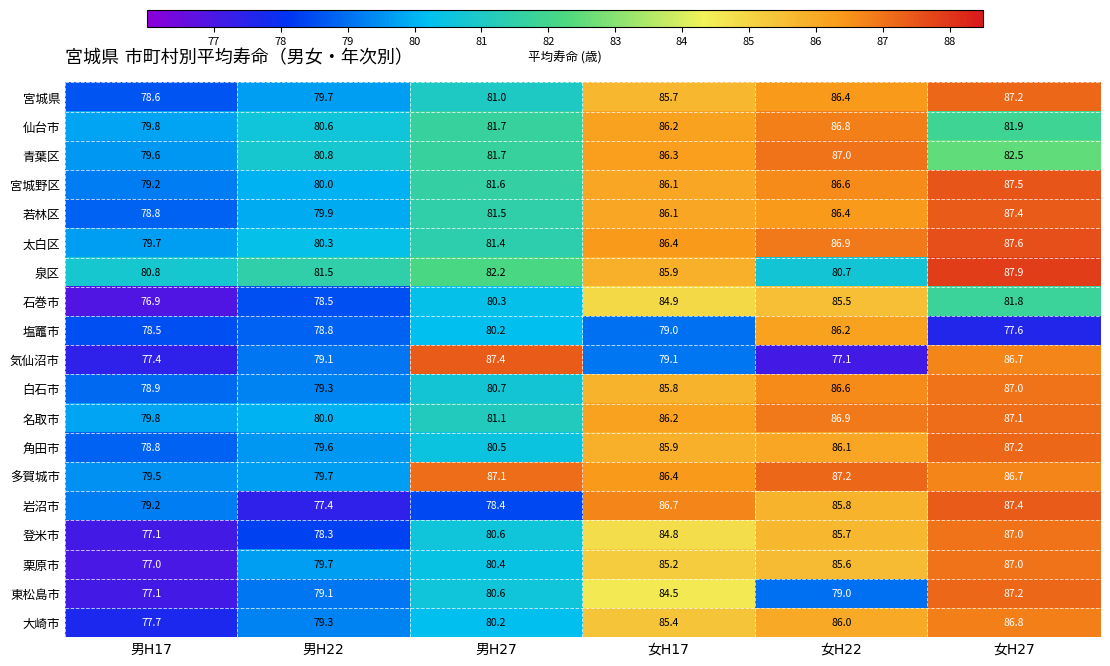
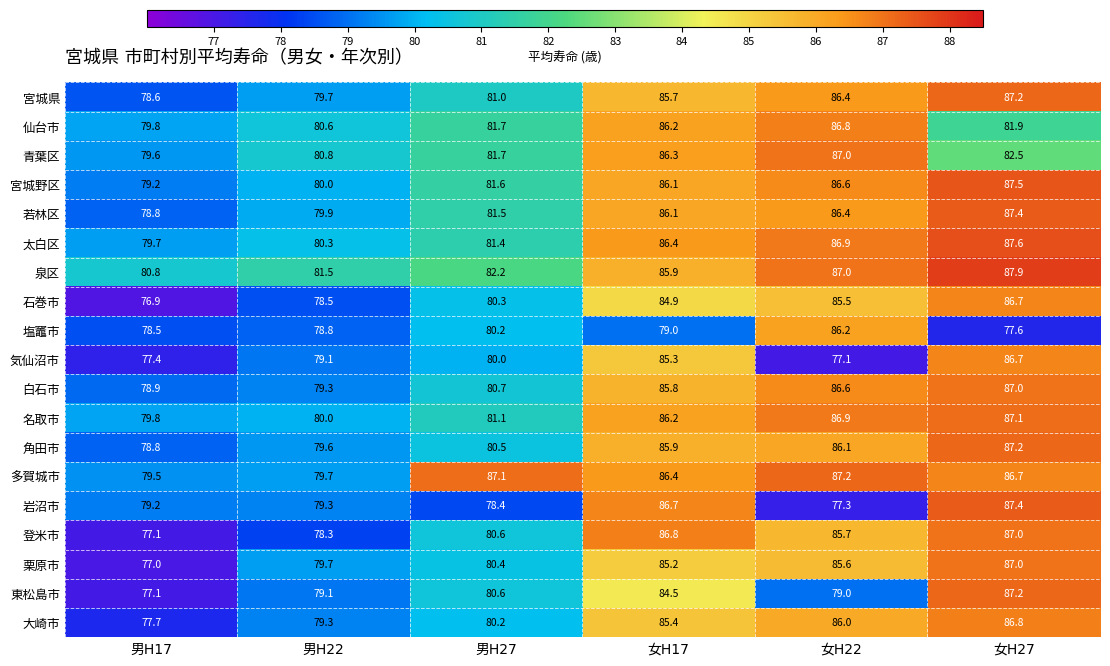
  {
    "宮城県": {
      "男H17": 78.6,
      "男H22": 79.7,
      "男H27": 81.0,
      "女H17": 85.7,
      "女H22": 86.4,
      "女H27": 87.2
    },
    "仙台市": {
      "男H17": 79.8,
      "男H22": 80.6,
      "男H27": 81.7,
      "女H17": 86.2,
      "女H22": 86.8,
      "女H27": 81.9
    },
    "青葉区": {
      "男H17": 79.6,
      "男H22": 80.8,
      "男H27": 81.7,
      "女H17": 86.3,
      "女H22": 87.0,
      "女H27": 82.5
    },
    "宮城野区": {
      "男H17": 79.2,
      "男H22": 80.0,
      "男H27": 81.6,
      "女H17": 86.1,
      "女H22": 86.6,
      "女H27": 87.5
    },
    "若林区": {
      "男H17": 78.8,
      "男H22": 79.9,
      "男H27": 81.5,
      "女H17": 86.1,
      "女H22": 86.4,
      "女H27": 87.4
    },
    "太白区": {
      "男H17": 79.7,
      "男H22": 80.3,
      "男H27": 81.4,
      "女H17": 86.4,
      "女H22": 86.9,
      "女H27": 87.6
    },
    "泉区": {
      "男H17": 80.8,
      "男H22": 81.5,
      "男H27": 82.2,
      "女H17": 85.9,
-     "女H22": 80.7,
+     "女H22": 87.0,
      "女H27": 87.9
    },
    "石巻市": {
      "男H17": 76.9,
      "男H22": 78.5,
      "男H27": 80.3,
      "女H17": 84.9,
      "女H22": 85.5,
-     "女H27": 81.8
+     "女H27": 86.7
    },
    "塩竈市": {
      "男H17": 78.5,
      "男H22": 78.8,
      "男H27": 80.2,
      "女H17": 79.0,
      "女H22": 86.2,
      "女H27": 77.6
    },
    "気仙沼市": {
      "男H17": 77.4,
      "男H22": 79.1,
-     "男H27": 87.4,
-     "女H17": 79.1,
+     "男H27": 80.0,
+     "女H17": 85.3,
      "女H22": 77.1,
      "女H27": 86.7
    },
    "白石市": {
      "男H17": 78.9,
      "男H22": 79.3,
      "男H27": 80.7,
      "女H17": 85.8,
      "女H22": 86.6,
      "女H27": 87.0
    },
    "名取市": {
      "男H17": 79.8,
      "男H22": 80.0,
      "男H27": 81.1,
      "女H17": 86.2,
      "女H22": 86.9,
      "女H27": 87.1
    },
    "角田市": {
      "男H17": 78.8,
      "男H22": 79.6,
      "男H27": 80.5,
      "女H17": 85.9,
      "女H22": 86.1,
      "女H27": 87.2
    },
    "多賀城市": {
      "男H17": 79.5,
      "男H22": 79.7,
      "男H27": 87.1,
      "女H17": 86.4,
      "女H22": 87.2,
      "女H27": 86.7
    },
    "岩沼市": {
      "男H17": 79.2,
-     "男H22": 77.4,
+     "男H22": 79.3,
      "男H27": 78.4,
      "女H17": 86.7,
-     "女H22": 85.8,
+     "女H22": 77.3,
      "女H27": 87.4
    },
    "登米市": {
      "男H17": 77.1,
      "男H22": 78.3,
      "男H27": 80.6,
-     "女H17": 84.8,
+     "女H17": 86.8,
      "女H22": 85.7,
      "女H27": 87.0
    },
    "栗原市": {
      "男H17": 77.0,
      "男H22": 79.7,
      "男H27": 80.4,
      "女H17": 85.2,
      "女H22": 85.6,
      "女H27": 87.0
    },
    "東松島市": {
      "男H17": 77.1,
      "男H22": 79.1,
      "男H27": 80.6,
      "女H17": 84.5,
      "女H22": 79.0,
      "女H27": 87.2
    },
    "大崎市": {
      "男H17": 77.7,
      "男H22": 79.3,
      "男H27": 80.2,
      "女H17": 85.4,
      "女H22": 86.0,
      "女H27": 86.8
    }
  }
